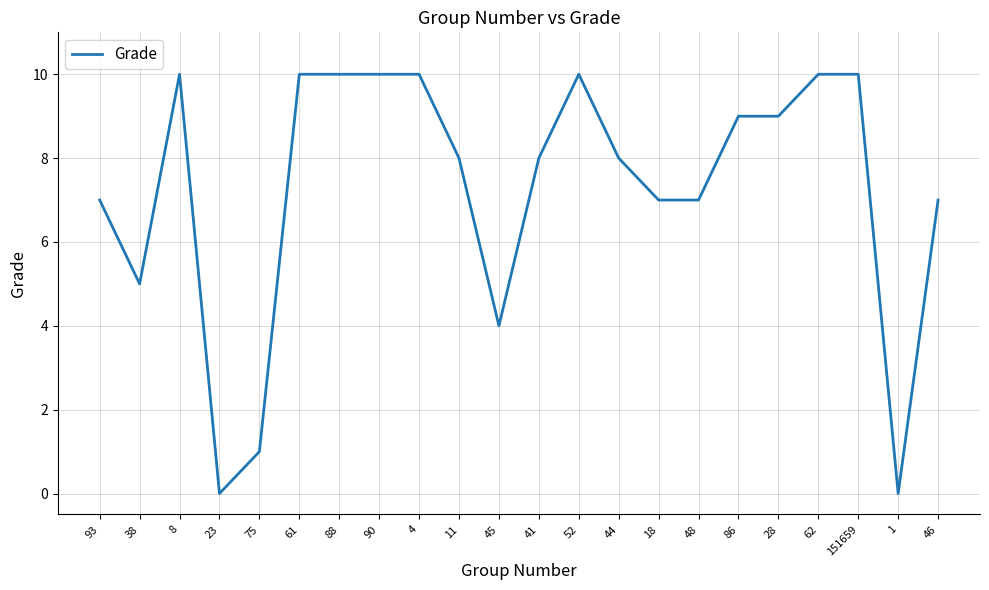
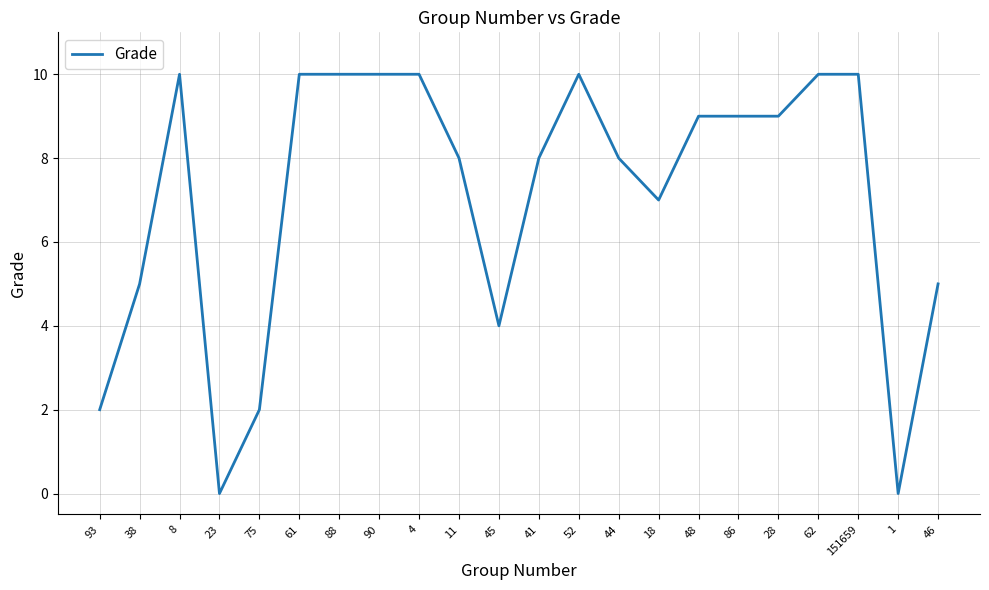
  {
-   "93": 7,
+   "93": 2,
    "38": 5,
    "8": 10,
    "23": 0,
-   "75": 1,
+   "75": 2,
    "61": 10,
    "88": 10,
    "90": 10,
    "4": 10,
    "11": 8,
    "45": 4,
    "41": 8,
    "52": 10,
    "44": 8,
    "18": 7,
-   "48": 7,
+   "48": 9,
    "86": 9,
    "28": 9,
    "62": 10,
    "151659": 10,
    "1": 0,
-   "46": 7
+   "46": 5
  }
